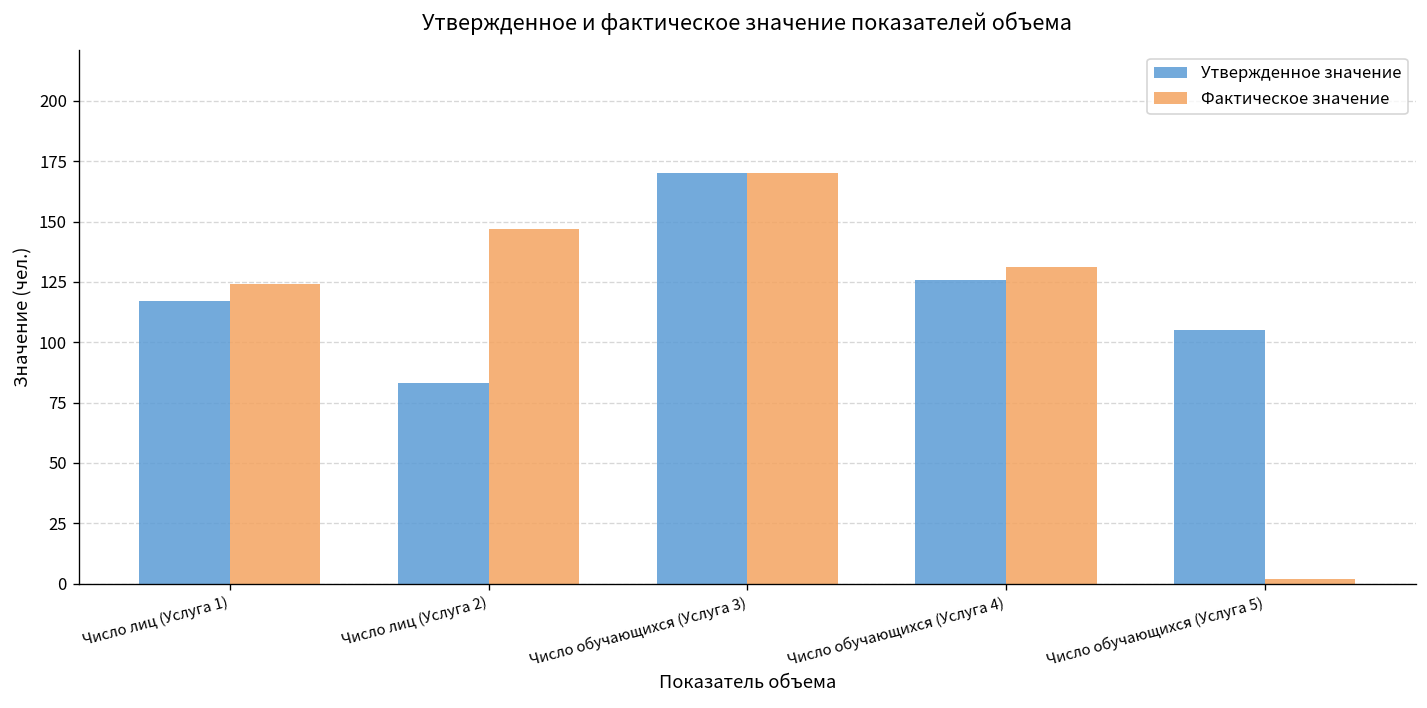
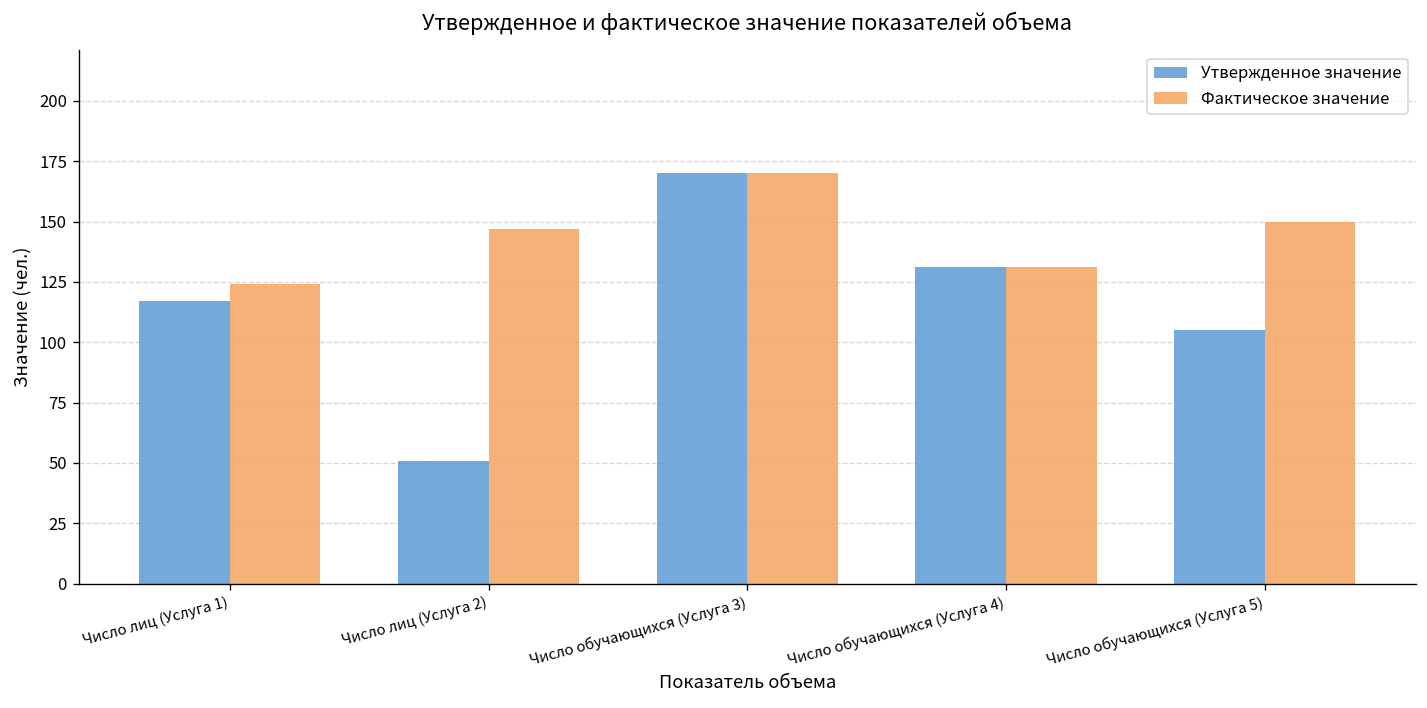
  {
    "Утвержденное значение": {
      "Число лиц (Услуга 1)": 117,
-     "Число лиц (Услуга 2)": 83,
+     "Число лиц (Услуга 2)": 51,
      "Число обучающихся (Услуга 3)": 170,
-     "Число обучающихся (Услуга 4)": 126,
+     "Число обучающихся (Услуга 4)": 131,
      "Число обучающихся (Услуга 5)": 105
    },
    "Фактическое значение": {
      "Число лиц (Услуга 1)": 124,
      "Число лиц (Услуга 2)": 147,
      "Число обучающихся (Услуга 3)": 170,
      "Число обучающихся (Услуга 4)": 131,
-     "Число обучающихся (Услуга 5)": 2
+     "Число обучающихся (Услуга 5)": 150
    }
  }
